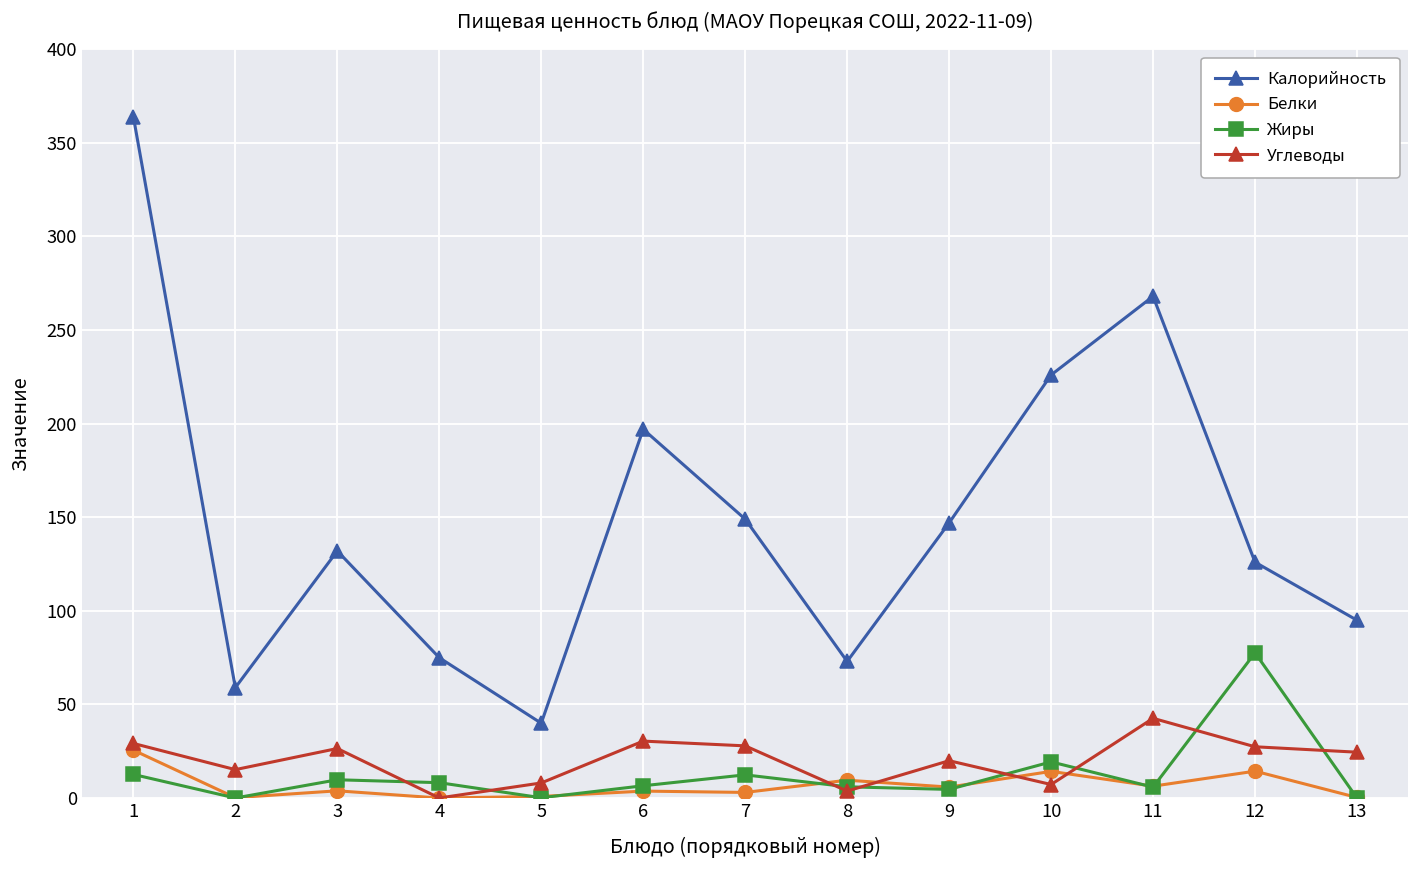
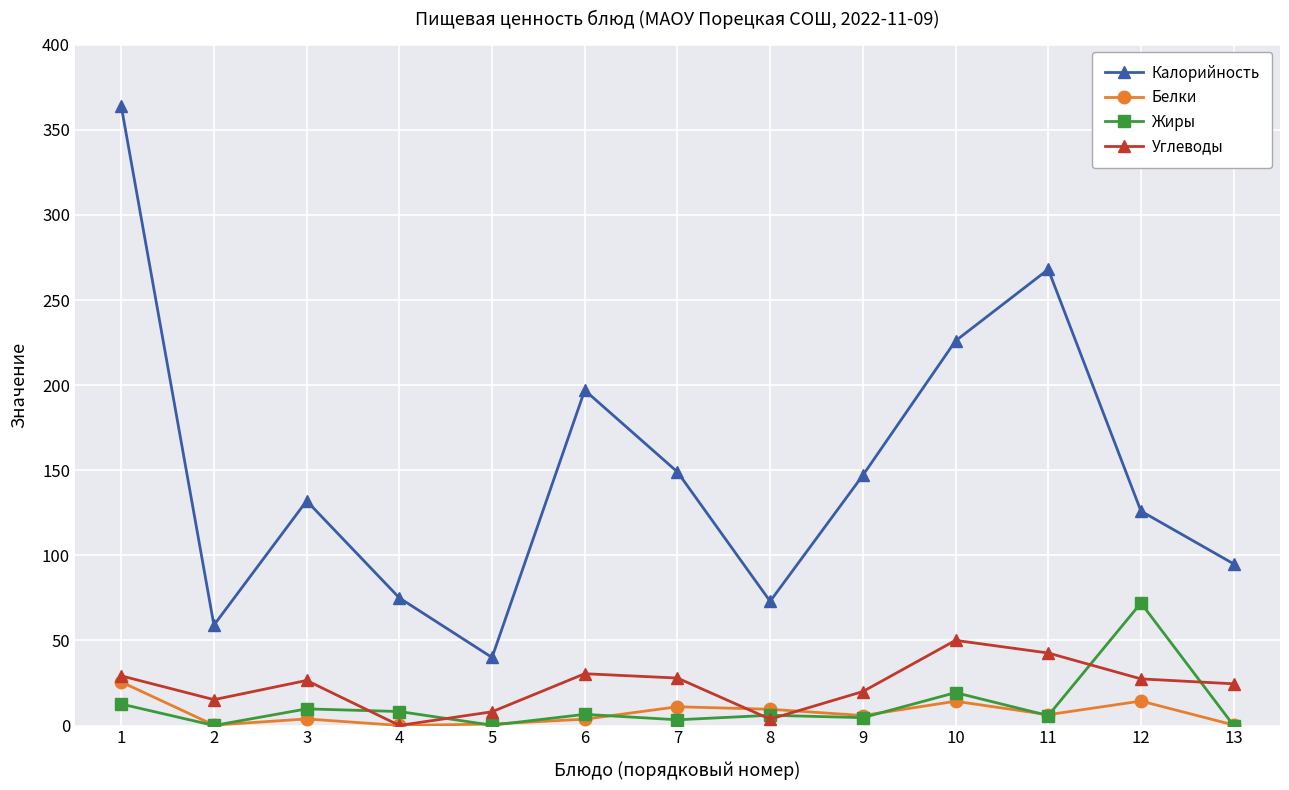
  {
    "Калорийность": {
      "1": 364,
      "2": 59,
      "3": 132,
      "4": 75,
      "5": 40,
      "6": 197,
      "7": 149,
      "8": 73,
      "9": 147,
      "10": 226,
      "11": 268,
      "12": 126,
      "13": 95
    },
    "Белки": {
      "1": 26,
      "3": 4,
      "6": 4,
-     "7": 3,
+     "7": 11,
      "8": 10,
      "10": 14,
      "12": 14
    },
    "Жиры": {
      "1": 13,
      "3": 10,
      "4": 8,
      "6": 7,
-     "7": 12,
+     "7": 3,
      "8": 6,
      "10": 19,
-     "12": 78
+     "12": 72
    },
    "Углеводы": {
      "1": 29,
      "2": 15,
      "3": 27,
      "5": 8,
      "6": 30,
      "7": 28,
      "8": 4,
      "9": 20,
-     "10": 7,
+     "10": 50,
      "11": 43,
      "12": 27,
      "13": 25
    }
  }
